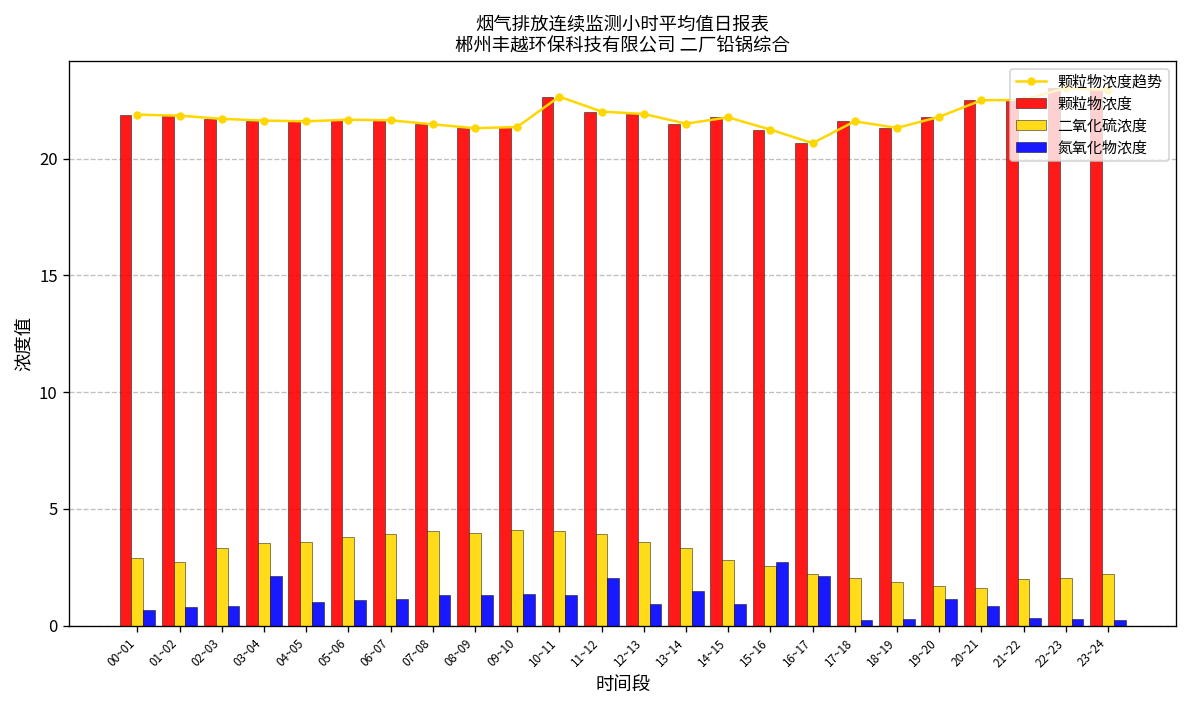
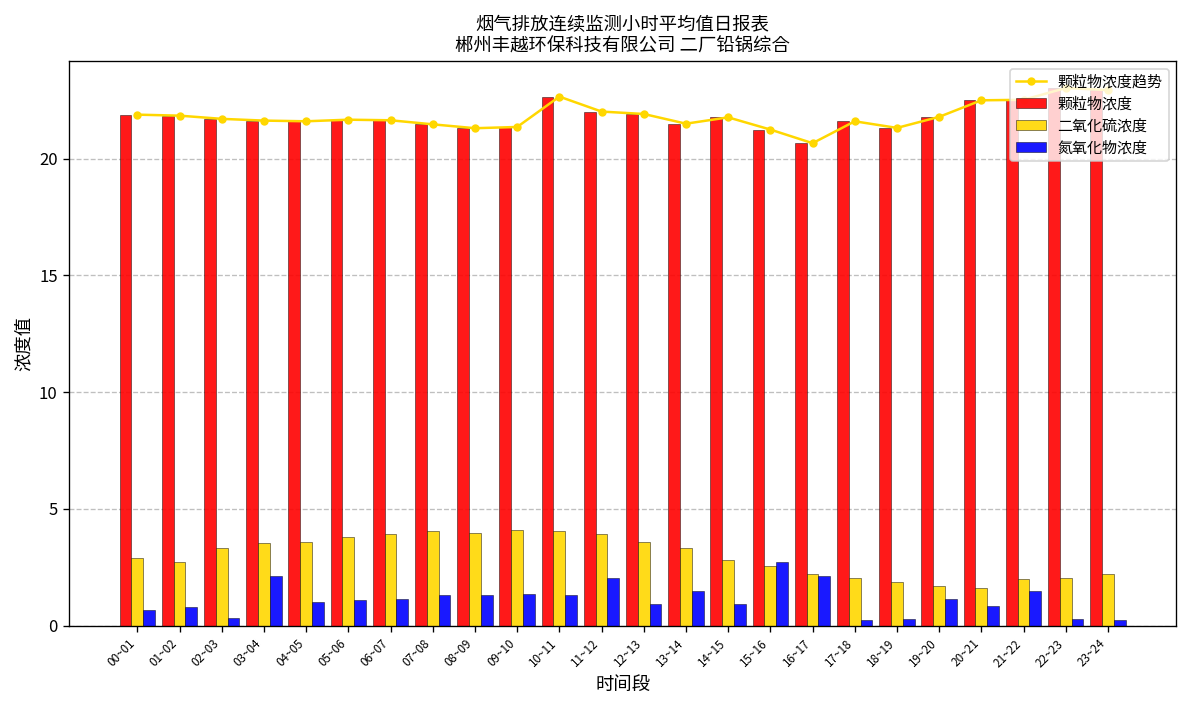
  {
    "颗粒物浓度": {
      "00~01": 21.9,
      "01~02": 21.8,
      "02~03": 21.7,
      "03~04": 21.6,
      "04~05": 21.6,
      "05~06": 21.7,
      "06~07": 21.6,
      "07~08": 21.5,
      "08~09": 21.3,
      "09~10": 21.4,
      "10~11": 22.7,
      "11~12": 22.0,
      "12~13": 21.9,
      "13~14": 21.5,
      "14~15": 21.8,
      "15~16": 21.3,
      "16~17": 20.7,
      "17~18": 21.6,
      "18~19": 21.3,
      "19~20": 21.8,
      "20~21": 22.5
    },
    "氮氧化物浓度": {
      "00~01": 0.7,
      "01~02": 0.8,
-     "02~03": 0.8,
+     "02~03": 0.3,
      "03~04": 2.1,
      "04~05": 1.0,
      "05~06": 1.1,
      "06~07": 1.2,
      "07~08": 1.3,
      "08~09": 1.3,
      "09~10": 1.3,
      "10~11": 1.3,
      "11~12": 2.1,
      "12~13": 0.9,
      "13~14": 1.5,
      "14~15": 0.9,
      "15~16": 2.7,
      "16~17": 2.1,
      "17~18": 0.2,
      "18~19": 0.3,
      "19~20": 1.1,
      "20~21": 0.9,
-     "21~22": 0.3,
+     "21~22": 1.5,
      "22~23": 0.3,
      "23~24": 0.3
    }
  }
